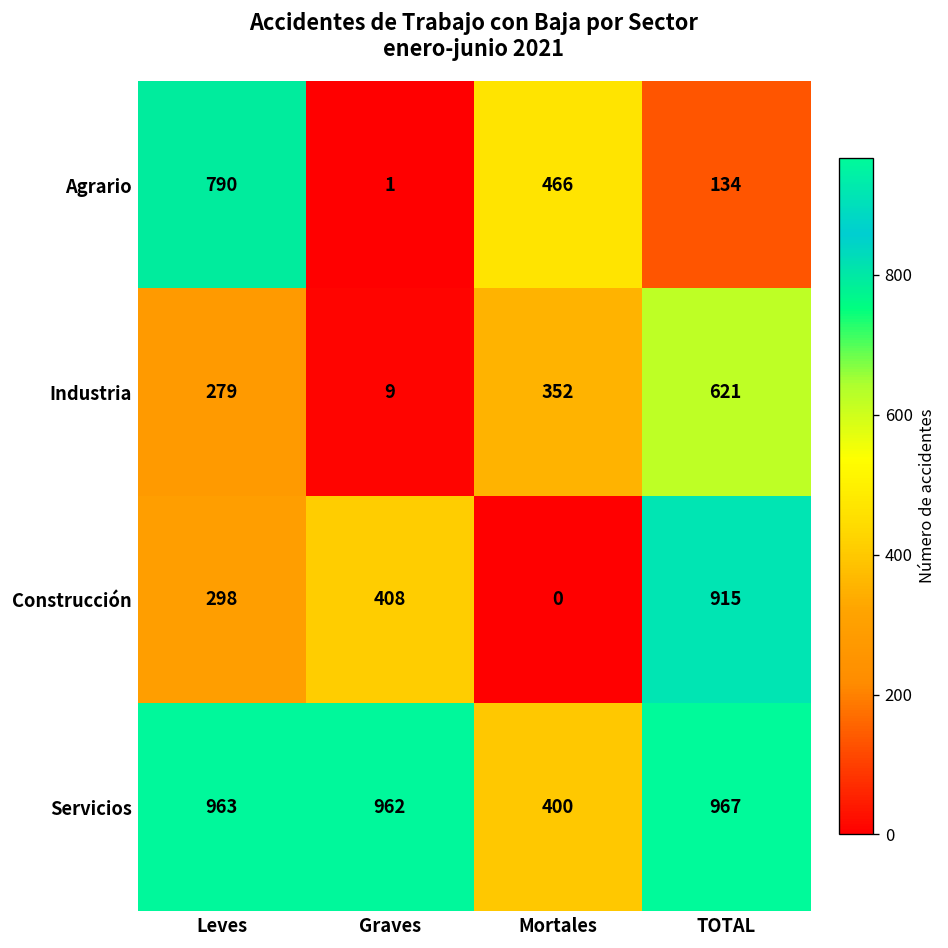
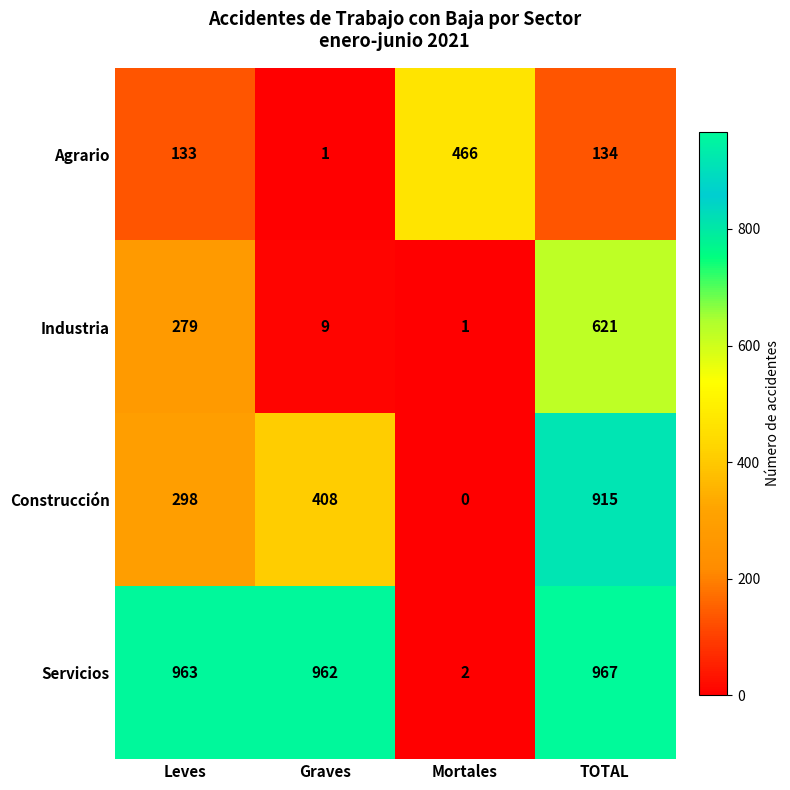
  {
    "Agrario": {
-     "Leves": 790,
+     "Leves": 133,
      "Graves": 1,
      "Mortales": 466,
      "TOTAL": 134
    },
    "Industria": {
      "Leves": 279,
      "Graves": 9,
-     "Mortales": 352,
+     "Mortales": 1,
      "TOTAL": 621
    },
    "Construcción": {
      "Leves": 298,
      "Graves": 408,
      "Mortales": 0,
      "TOTAL": 915
    },
    "Servicios": {
      "Leves": 963,
      "Graves": 962,
-     "Mortales": 400,
+     "Mortales": 2,
      "TOTAL": 967
    }
  }
